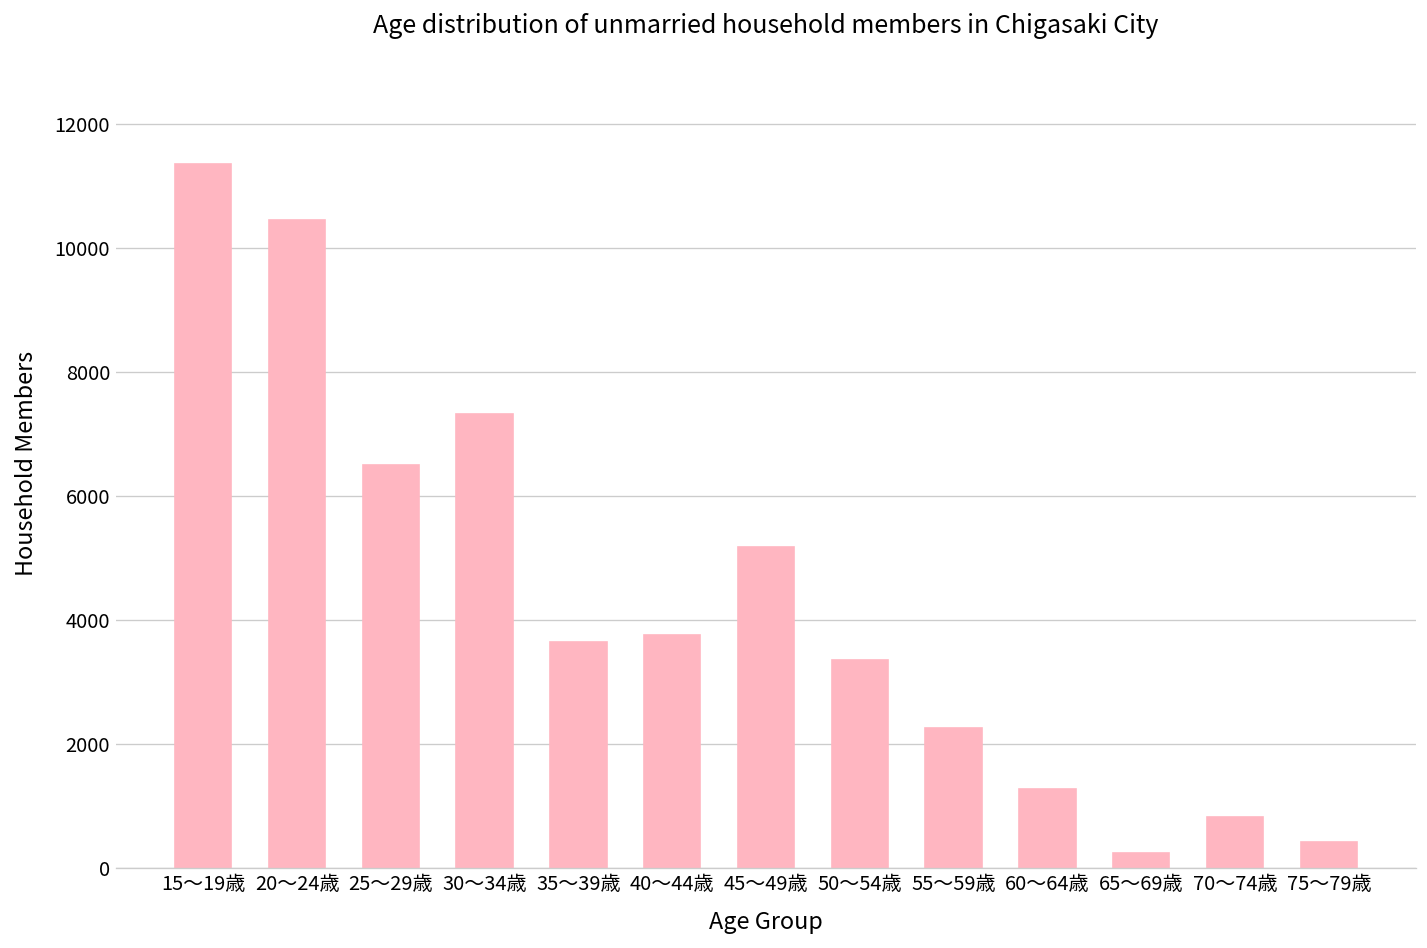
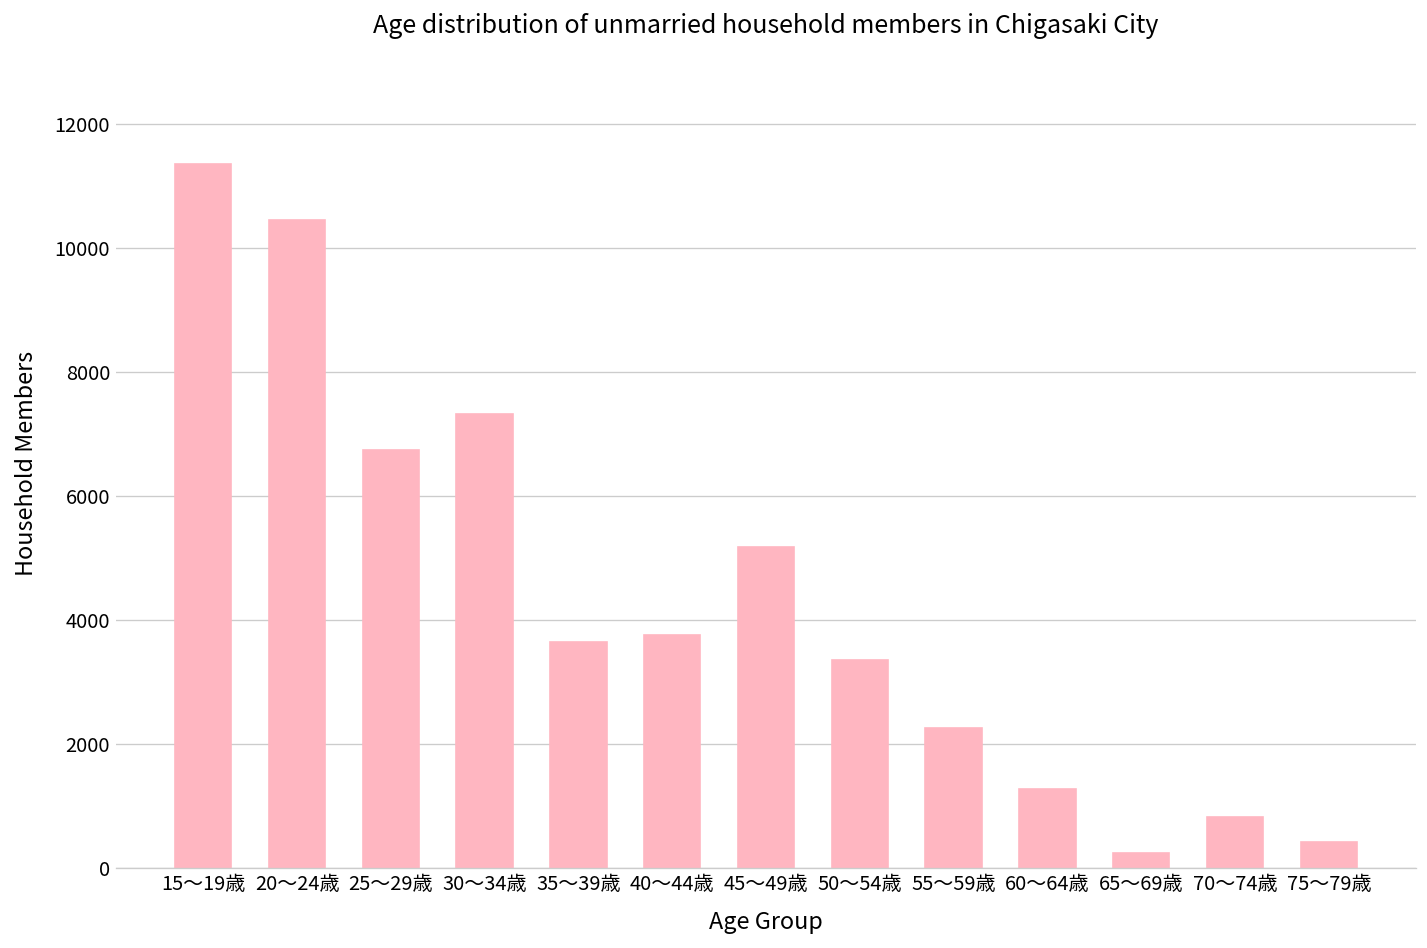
  {
    "15～19歳": 11400,
    "20～24歳": 10500,
-   "25～29歳": 6500,
+   "25～29歳": 6700,
    "30～34歳": 7300,
    "35～39歳": 3600,
    "40～44歳": 3800,
    "45～49歳": 5200,
    "50～54歳": 3400,
    "55～59歳": 2200,
    "60～64歳": 1300,
    "65～69歳": 200,
    "70～74歳": 800,
    "75～79歳": 400
  }
